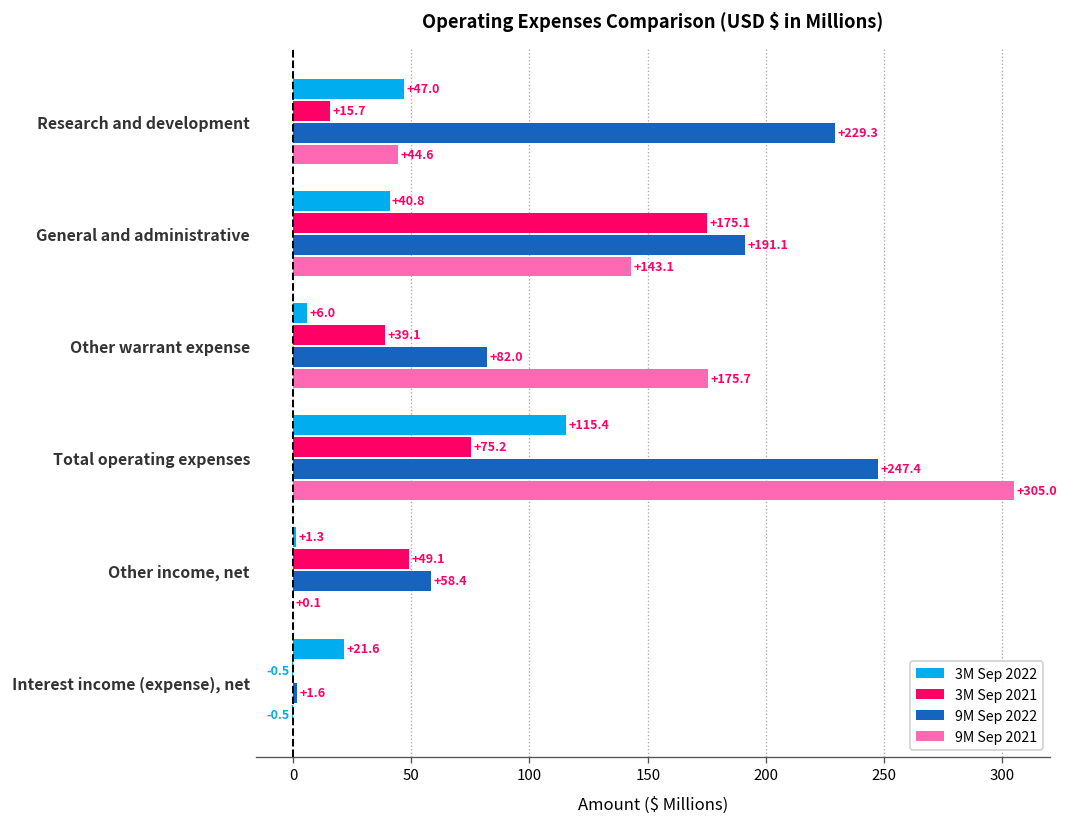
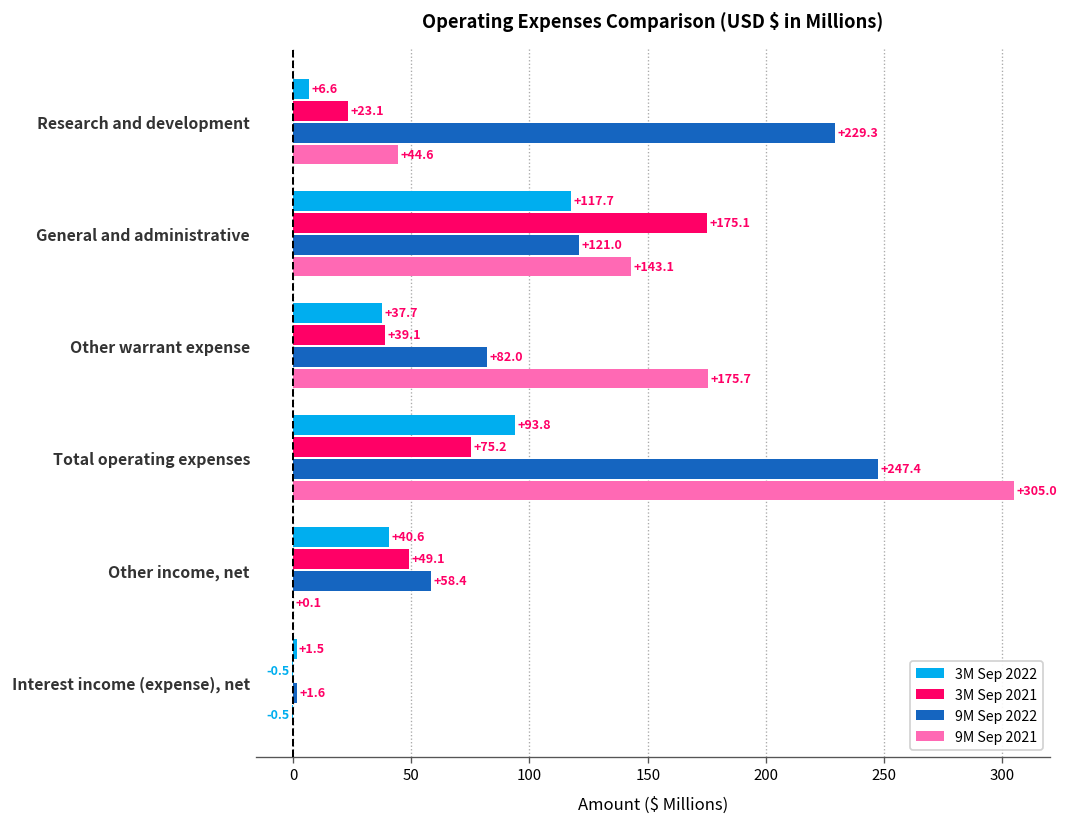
  {
    "3M Sep 2022": {
-     "Research and development": "+47.0",
-     "General and administrative": "+40.8",
-     "Other warrant expense": "+6.0",
-     "Total operating expenses": "+115.4",
-     "Other income, net": "+1.3",
-     "Interest income (expense), net": "+21.6"
+     "Research and development": "+6.6",
+     "General and administrative": "+117.7",
+     "Other warrant expense": "+37.7",
+     "Total operating expenses": "+93.8",
+     "Other income, net": "+40.6",
+     "Interest income (expense), net": "+1.5"
    },
    "3M Sep 2021": {
-     "Research and development": "+15.7",
+     "Research and development": "+23.1",
      "General and administrative": "+175.1",
      "Other warrant expense": "+39.1",
      "Total operating expenses": "+75.2",
      "Other income, net": "+49.1",
      "Interest income (expense), net": "-0.5"
    },
    "9M Sep 2022": {
      "Research and development": "+229.3",
-     "General and administrative": "+191.1",
+     "General and administrative": "+121.0",
      "Other warrant expense": "+82.0",
      "Total operating expenses": "+247.4",
      "Other income, net": "+58.4",
      "Interest income (expense), net": "+1.6"
    },
    "9M Sep 2021": {
      "Research and development": "+44.6",
      "General and administrative": "+143.1",
      "Other warrant expense": "+175.7",
      "Total operating expenses": "+305.0",
      "Other income, net": "+0.1",
      "Interest income (expense), net": "-0.5"
    }
  }
